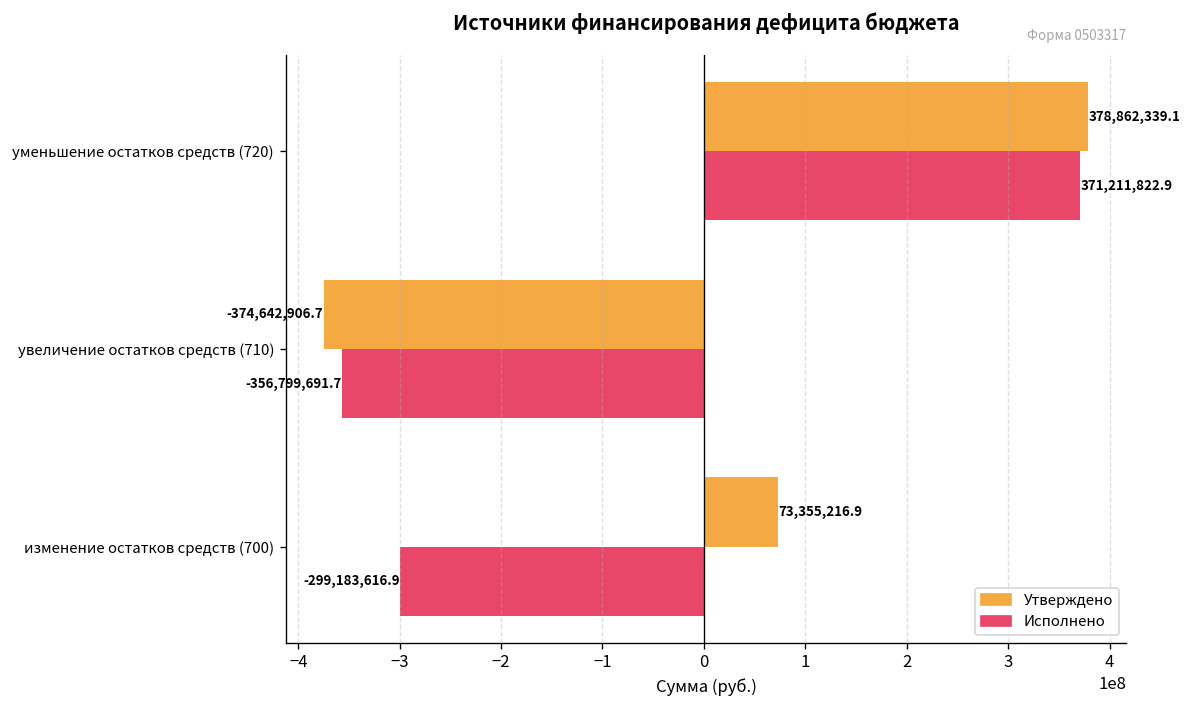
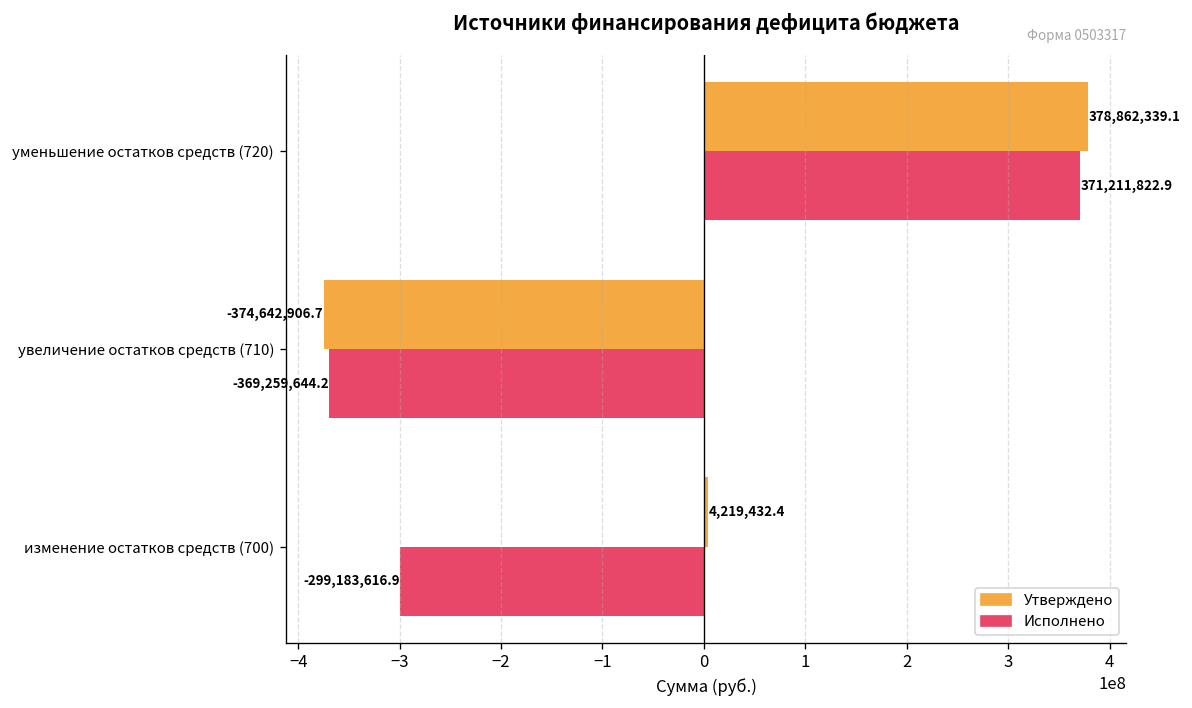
  {
    "Утверждено": {
      "уменьшение остатков средств (720)": "378,862,339.1",
      "увеличение остатков средств (710)": "-374,642,906.7",
-     "изменение остатков средств (700)": "73,355,216.9"
+     "изменение остатков средств (700)": "4,219,432.4"
    },
    "Исполнено": {
      "уменьшение остатков средств (720)": "371,211,822.9",
-     "увеличение остатков средств (710)": "-356,799,691.7",
+     "увеличение остатков средств (710)": "-369,259,644.2",
      "изменение остатков средств (700)": "-299,183,616.9"
    }
  }
